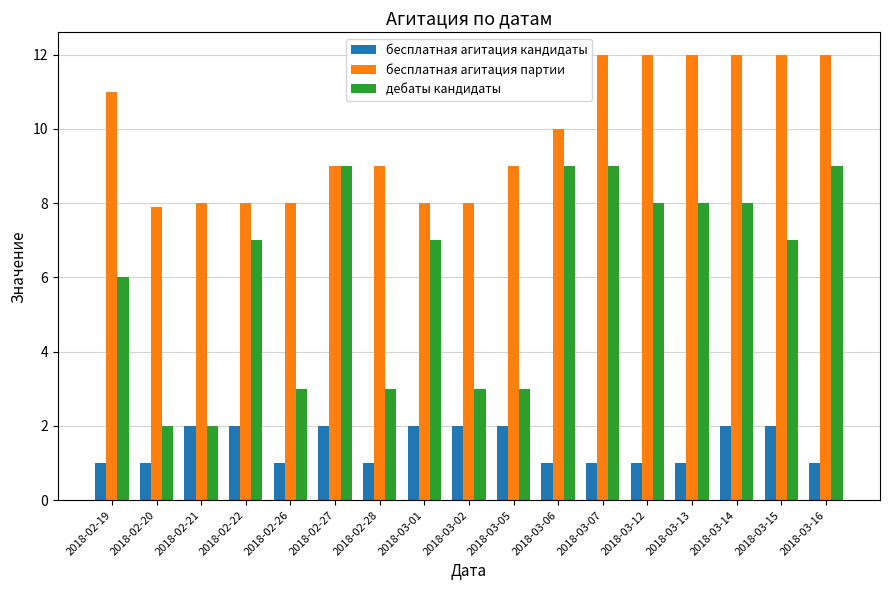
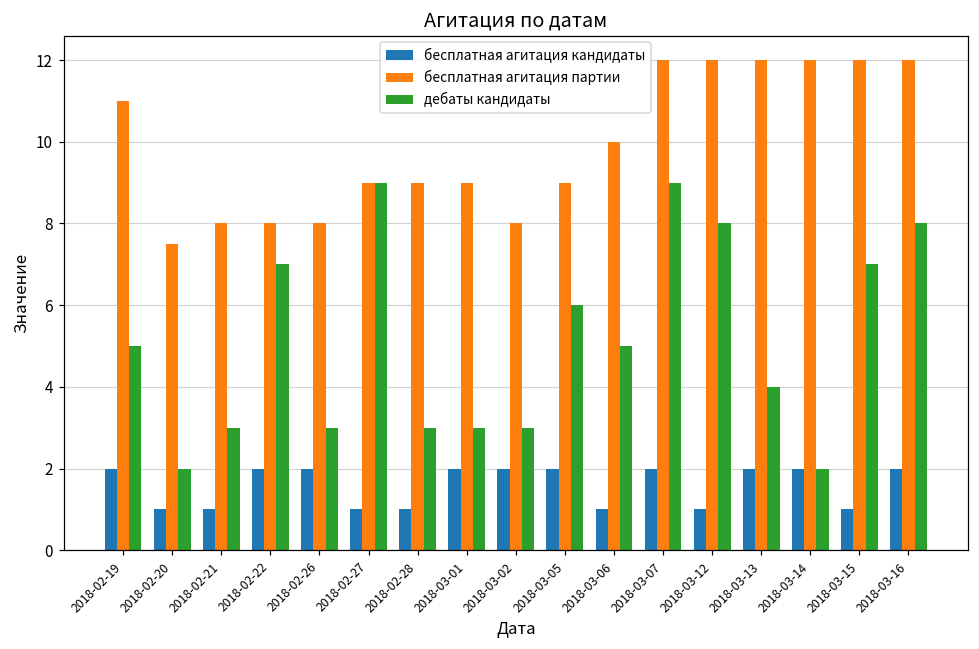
  {
    "бесплатная агитация кандидаты": {
-     "2018-02-19": 1,
+     "2018-02-19": 2,
      "2018-02-20": 1,
-     "2018-02-21": 2,
+     "2018-02-21": 1,
      "2018-02-22": 2,
-     "2018-02-26": 1,
-     "2018-02-27": 2,
+     "2018-02-26": 2,
+     "2018-02-27": 1,
      "2018-02-28": 1,
      "2018-03-01": 2,
      "2018-03-02": 2,
      "2018-03-05": 2,
      "2018-03-06": 1,
-     "2018-03-07": 1,
+     "2018-03-07": 2,
      "2018-03-12": 1,
-     "2018-03-13": 1,
+     "2018-03-13": 2,
      "2018-03-14": 2,
-     "2018-03-15": 2,
-     "2018-03-16": 1
+     "2018-03-15": 1,
+     "2018-03-16": 2
    },
    "бесплатная агитация партии": {
      "2018-02-19": 11.0,
-     "2018-02-20": 7.9,
+     "2018-02-20": 7.5,
      "2018-02-21": 8.0,
      "2018-02-22": 8.0,
      "2018-02-26": 8.0,
      "2018-02-27": 9.0,
      "2018-02-28": 9.0,
-     "2018-03-01": 8,
+     "2018-03-01": 9,
      "2018-03-02": 8.0,
      "2018-03-05": 9.0,
      "2018-03-06": 10.0,
      "2018-03-07": 12.0,
      "2018-03-12": 12.0,
      "2018-03-13": 12.0,
      "2018-03-14": 12.0,
      "2018-03-15": 12.0,
      "2018-03-16": 12.0
    },
    "дебаты кандидаты": {
-     "2018-02-19": 6,
+     "2018-02-19": 5,
      "2018-02-20": 2,
-     "2018-02-21": 2,
+     "2018-02-21": 3,
      "2018-02-22": 7,
      "2018-02-26": 3,
      "2018-02-27": 9,
      "2018-02-28": 3,
-     "2018-03-01": 7,
+     "2018-03-01": 3,
      "2018-03-02": 3,
-     "2018-03-05": 3,
-     "2018-03-06": 9,
+     "2018-03-05": 6,
+     "2018-03-06": 5,
      "2018-03-07": 9,
      "2018-03-12": 8,
-     "2018-03-13": 8,
-     "2018-03-14": 8,
+     "2018-03-13": 4,
+     "2018-03-14": 2,
      "2018-03-15": 7,
-     "2018-03-16": 9
+     "2018-03-16": 8
    }
  }
